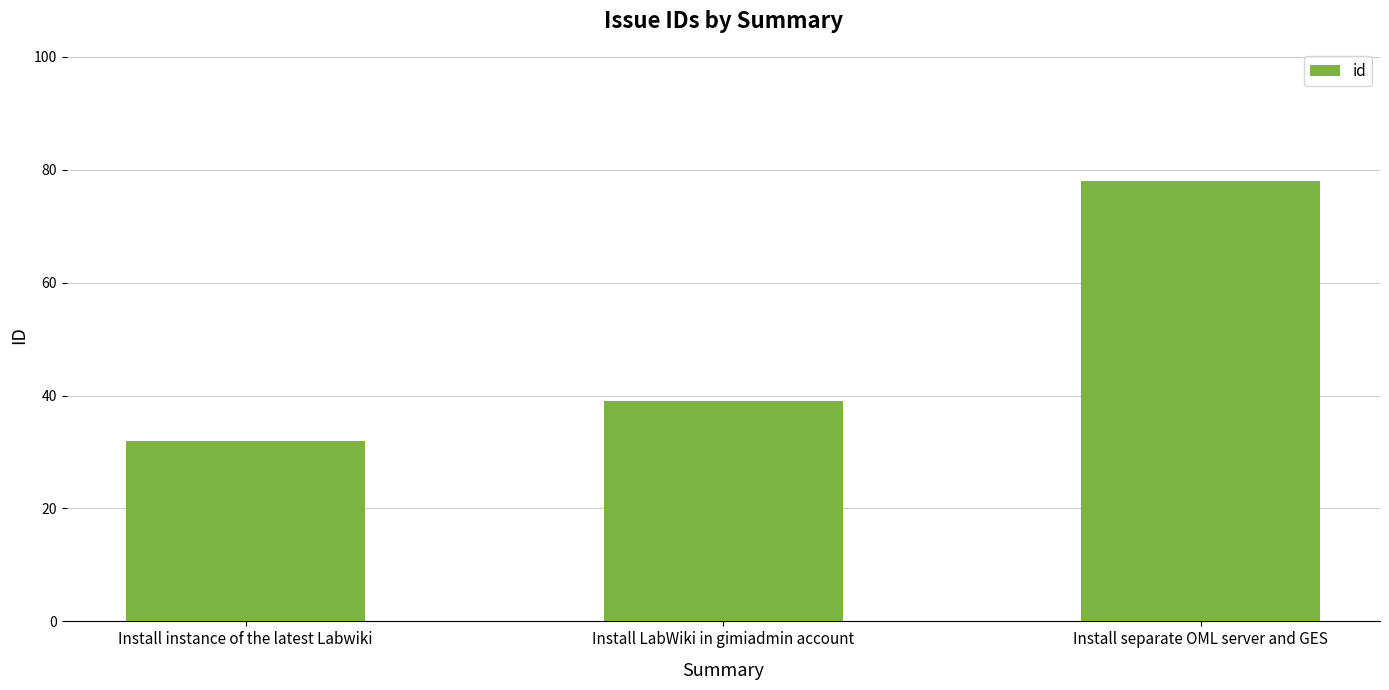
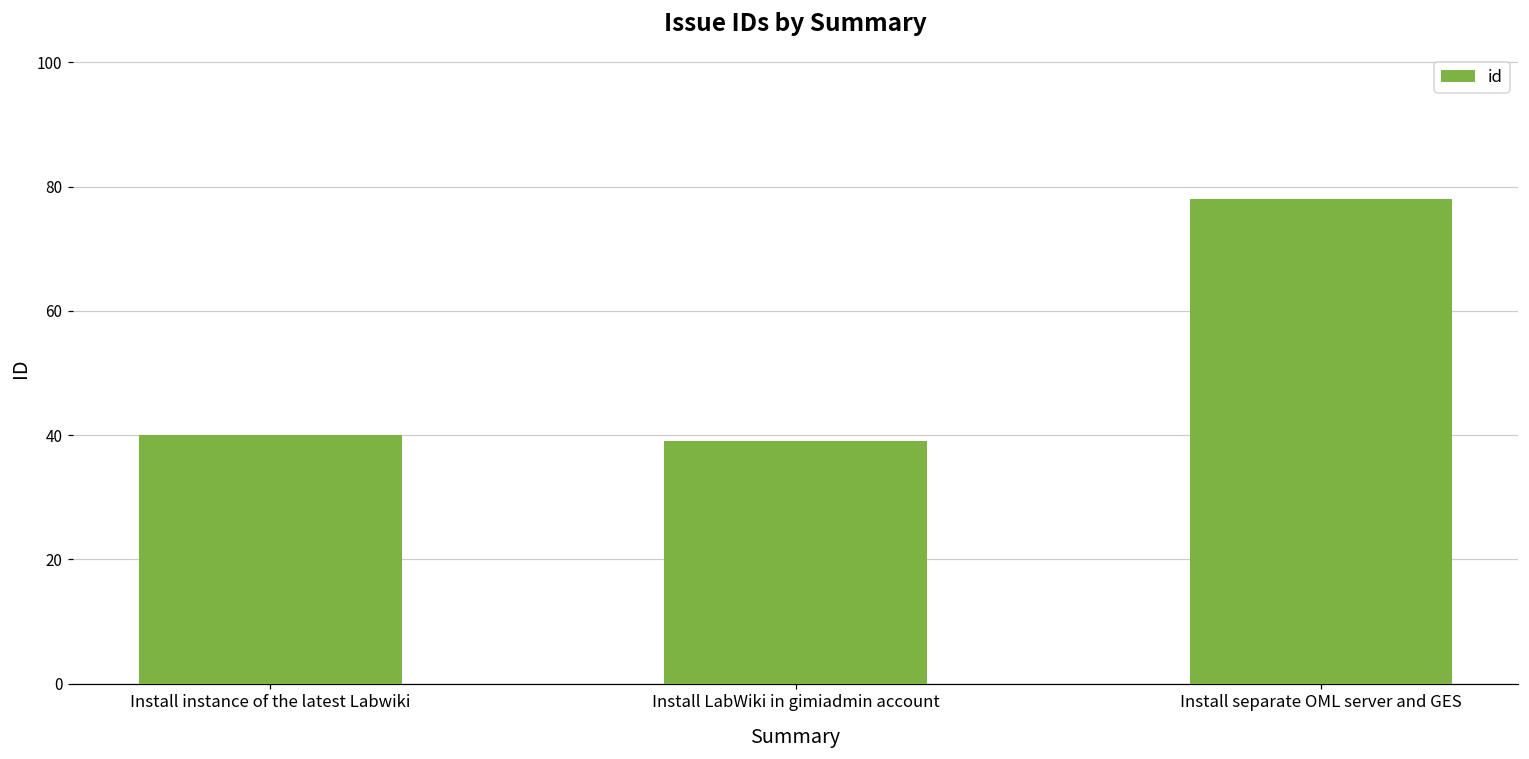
  {
-   "Install instance of the latest Labwiki": 32,
+   "Install instance of the latest Labwiki": 40,
    "Install LabWiki in gimiadmin account": 39,
    "Install separate OML server and GES": 78
  }
